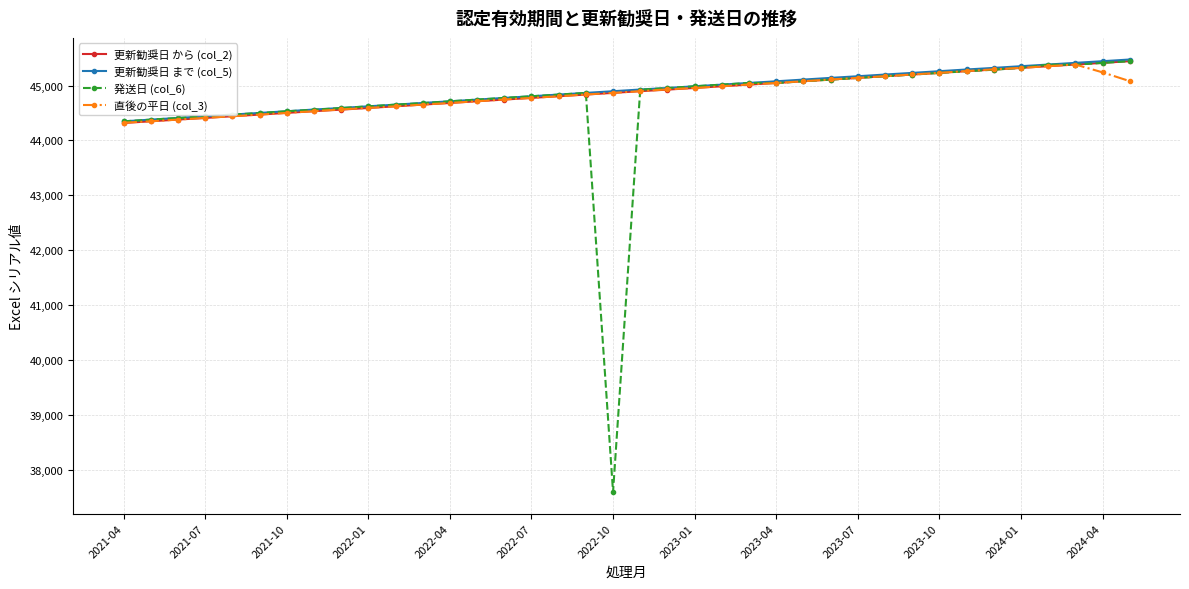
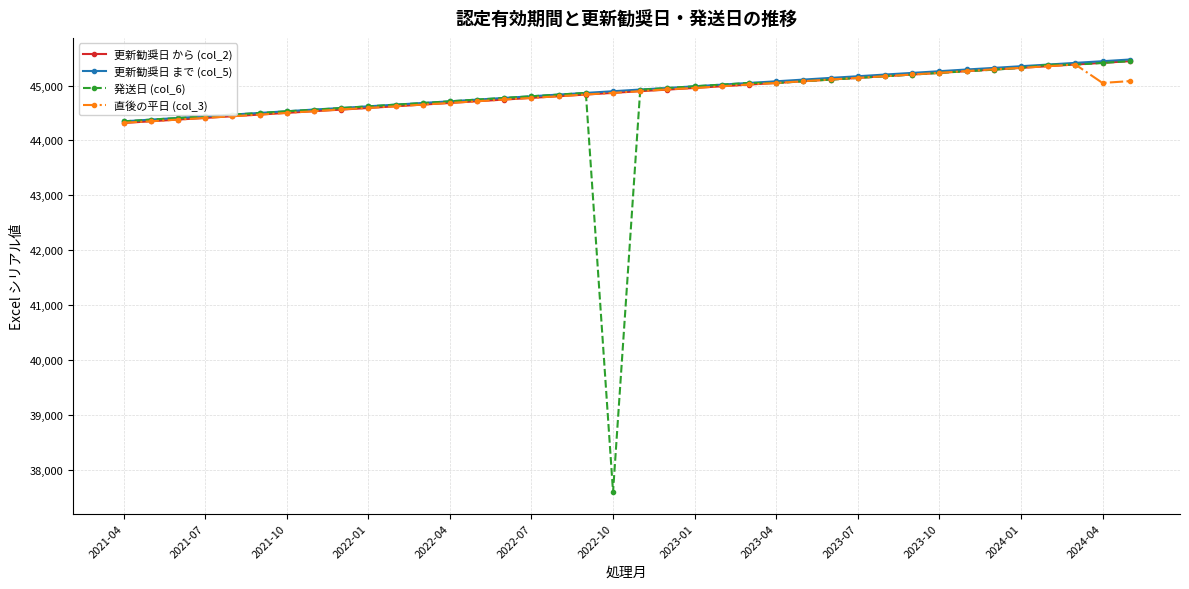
  {
    "発送日 (col_6)": {
      "2022-10": "37,600"
    },
    "直後の平日 (col_3)": {
-     "2024-04": "45,200"
+     "2024-04": "45,000"
    }
  }
